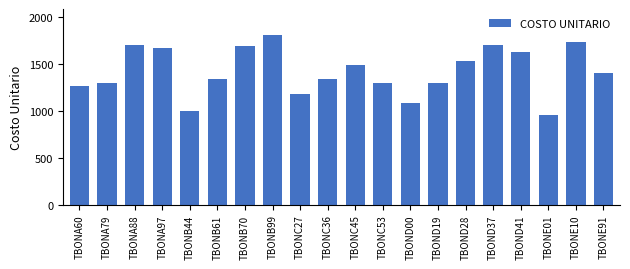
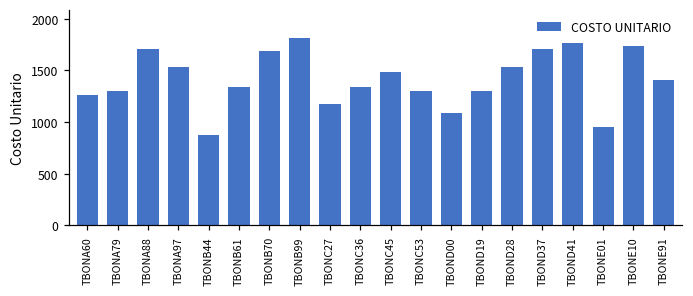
  {
    "TBONA60": 1300,
    "TBONA79": 1300,
    "TBONA88": 1700,
-   "TBONA97": 1700,
-   "TBONB44": 1000,
+   "TBONA97": 1500,
+   "TBONB44": 900,
    "TBONB61": 1300,
    "TBONB70": 1700,
    "TBONB99": 1800,
    "TBONC27": 1200,
    "TBONC36": 1300,
    "TBONC45": 1500,
    "TBONC53": 1300,
    "TBOND00": 1100,
    "TBOND19": 1300,
    "TBOND28": 1500,
    "TBOND37": 1700,
-   "TBOND41": 1600,
+   "TBOND41": 1800,
    "TBONE01": 1000,
    "TBONE10": 1700,
    "TBONE91": 1400
  }
